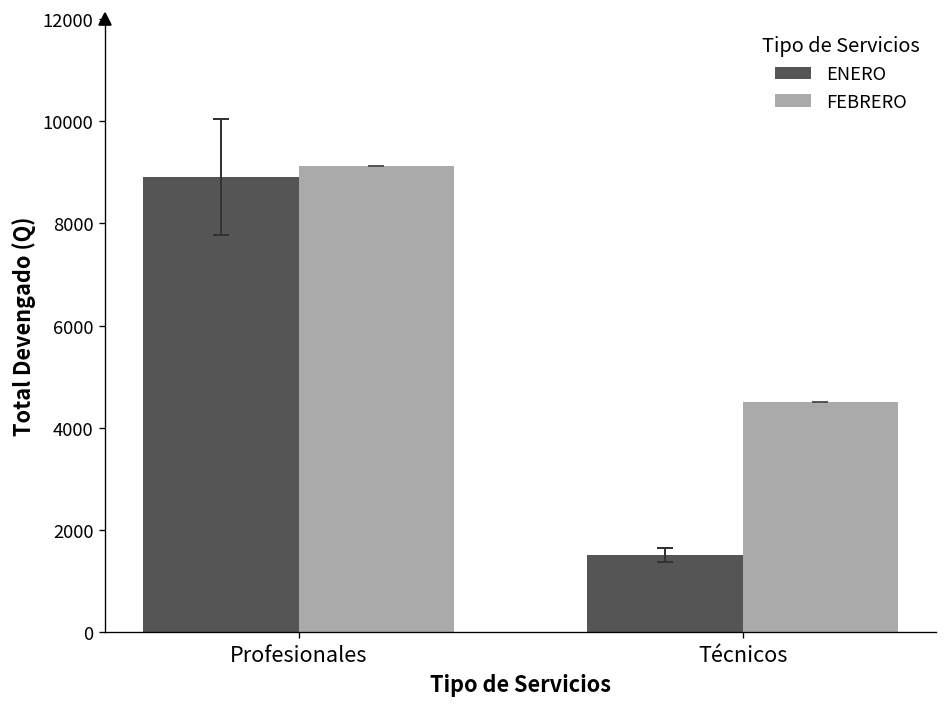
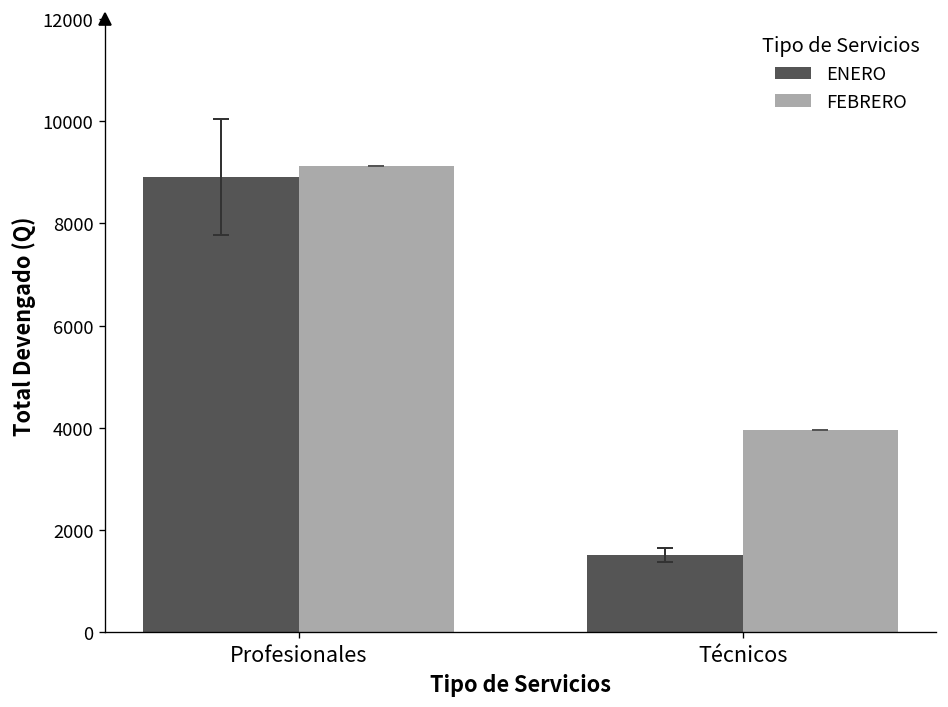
  {
    "ENERO": {
      "Profesionales": 8900,
      "Técnicos": 1500
    },
    "FEBRERO": {
      "Profesionales": 9100,
-     "Técnicos": 4500
+     "Técnicos": 4000
    }
  }
